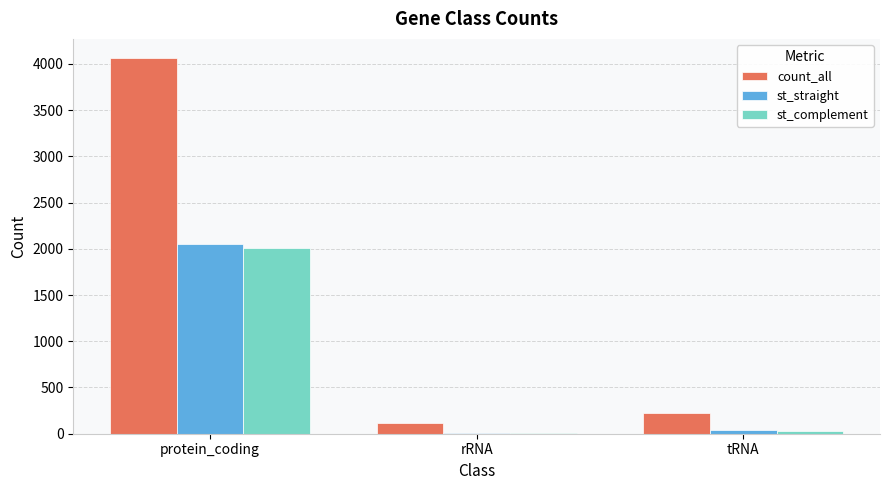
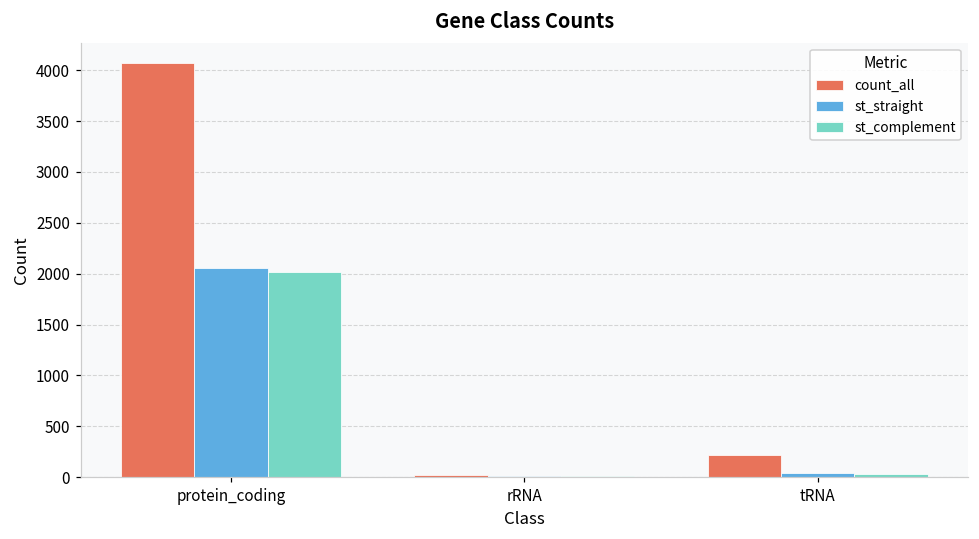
  {
    "count_all": {
      "protein_coding": 4100,
-     "rRNA": 100,
+     "rRNA": 0,
      "tRNA": 200
    }
  }
